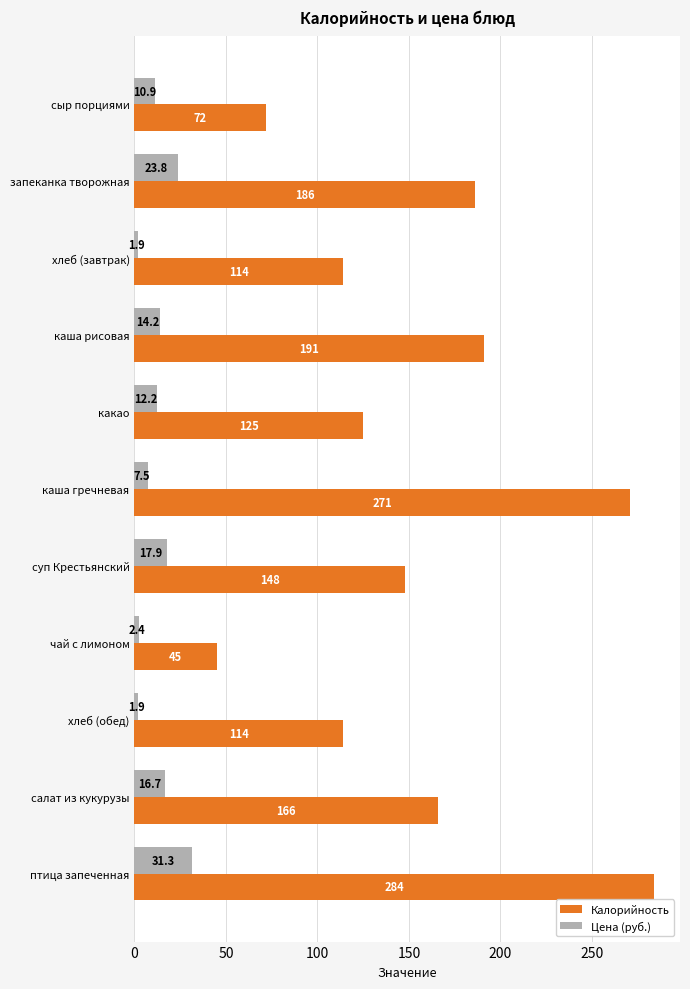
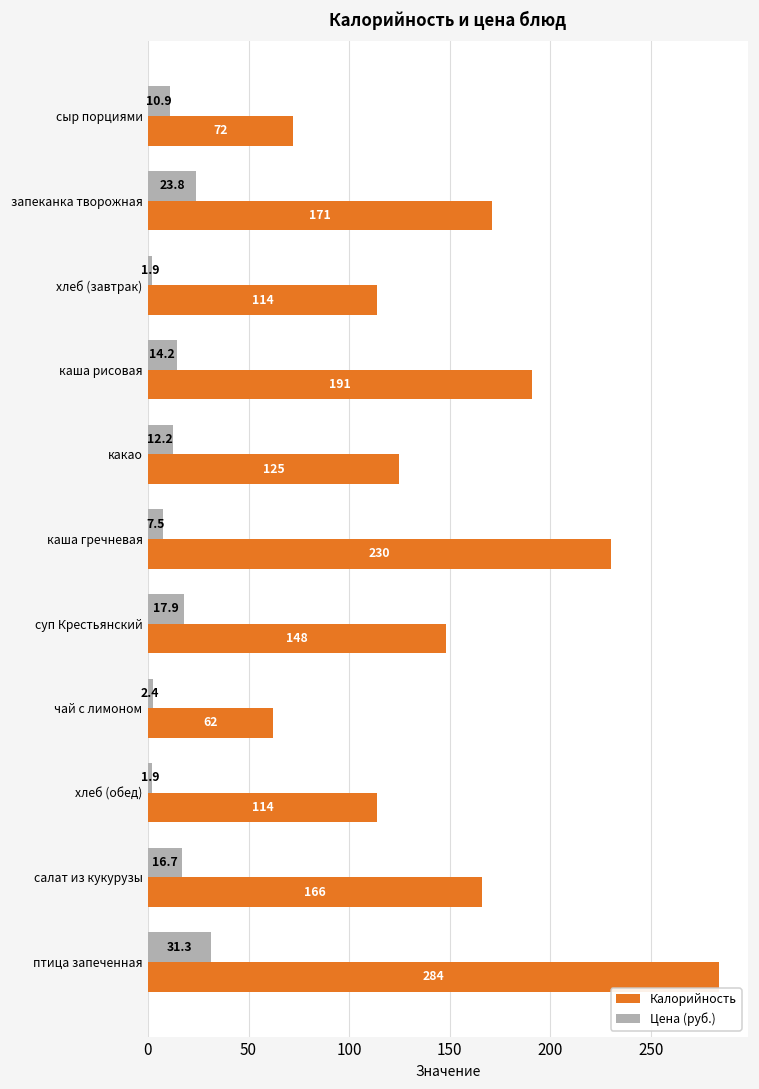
  {
    "Калорийность": {
      "сыр порциями": 72,
-     "запеканка творожная": 186,
+     "запеканка творожная": 171,
      "хлеб (завтрак)": 114,
      "каша рисовая": 191,
      "какао": 125,
-     "каша гречневая": 271,
+     "каша гречневая": 230,
      "суп Крестьянский": 148,
-     "чай с лимоном": 45,
+     "чай с лимоном": 62,
      "хлеб (обед)": 114,
      "салат из кукурузы": 166,
      "птица запеченная": 284
    },
    "Цена (руб.)": {
      "сыр порциями": 10.9,
      "запеканка творожная": 23.8,
      "хлеб (завтрак)": 1.9,
      "каша рисовая": 14.2,
      "какао": 12.2,
      "каша гречневая": 7.5,
      "суп Крестьянский": 17.9,
      "чай с лимоном": 2.4,
      "хлеб (обед)": 1.9,
      "салат из кукурузы": 16.7,
      "птица запеченная": 31.3
    }
  }
